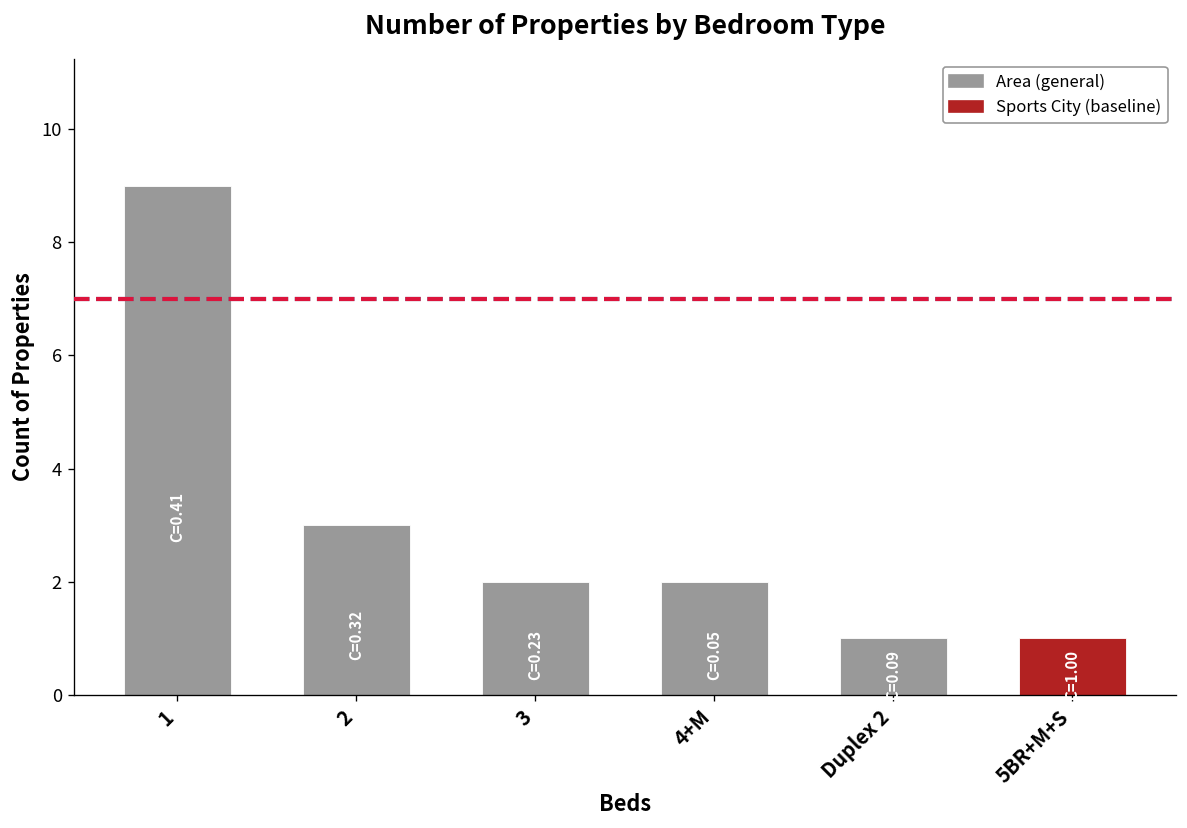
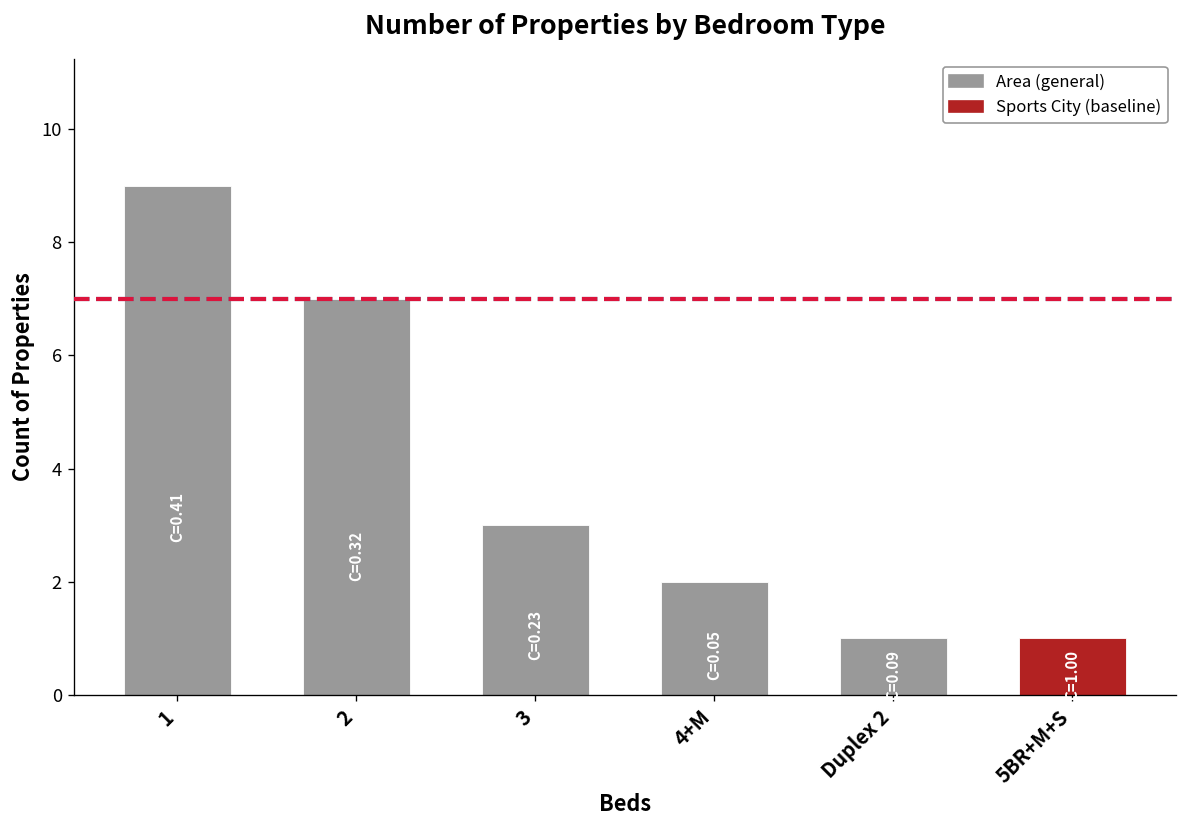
  {
-   "2": 3,
-   "3": 2
+   "2": 7,
+   "3": 3
  }
